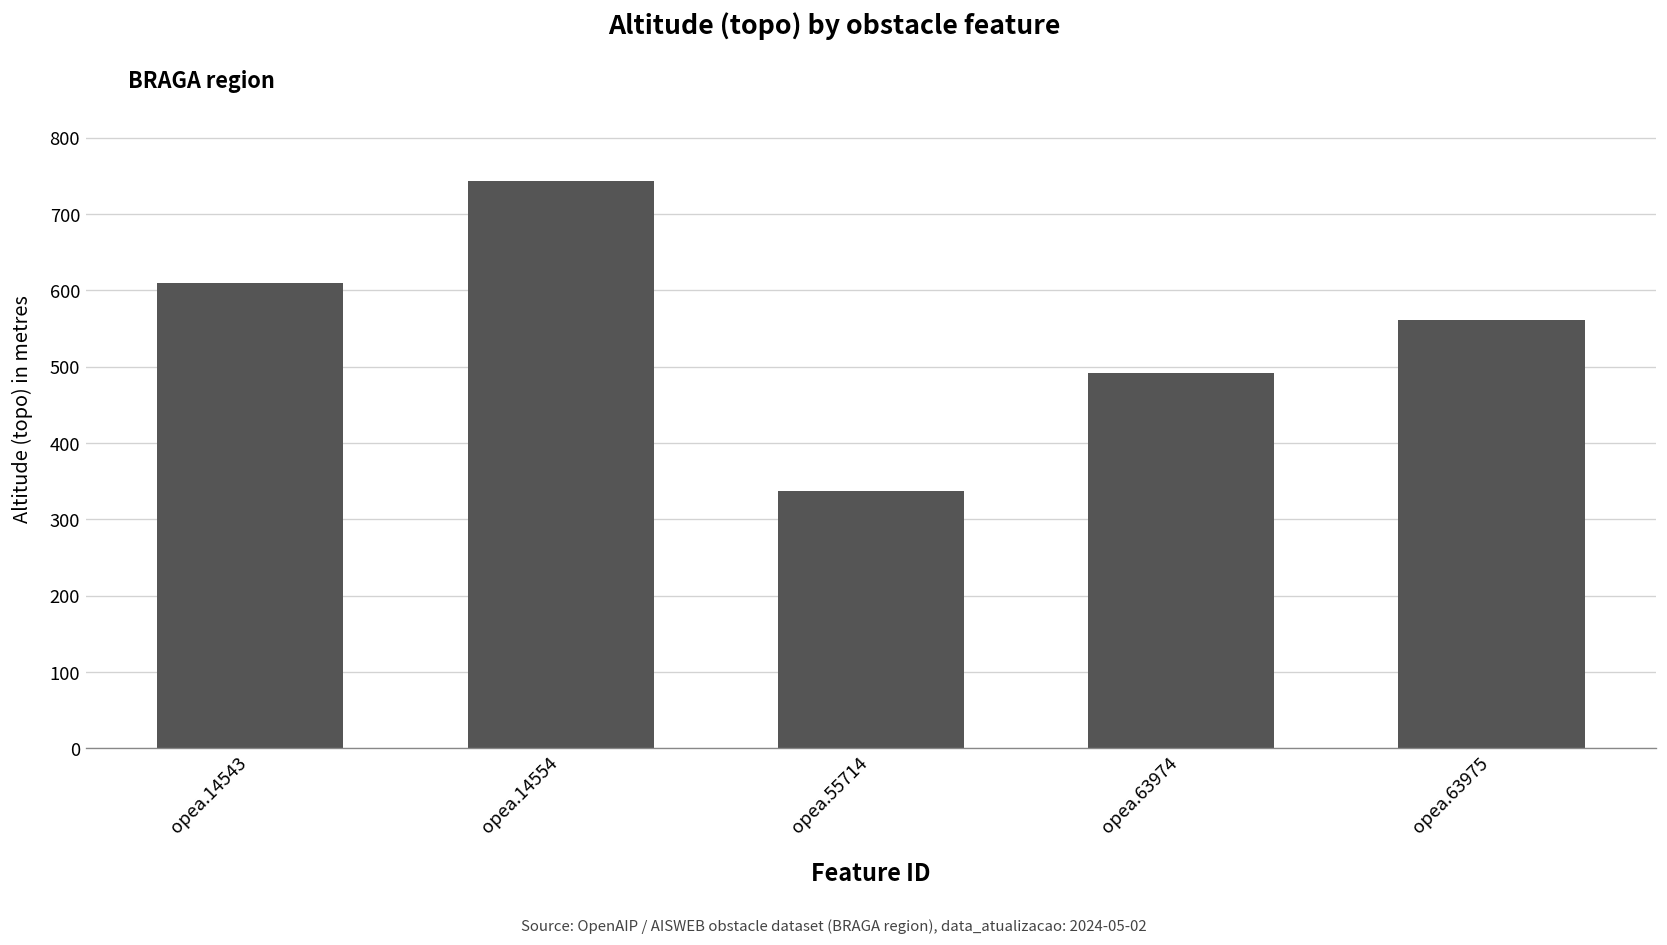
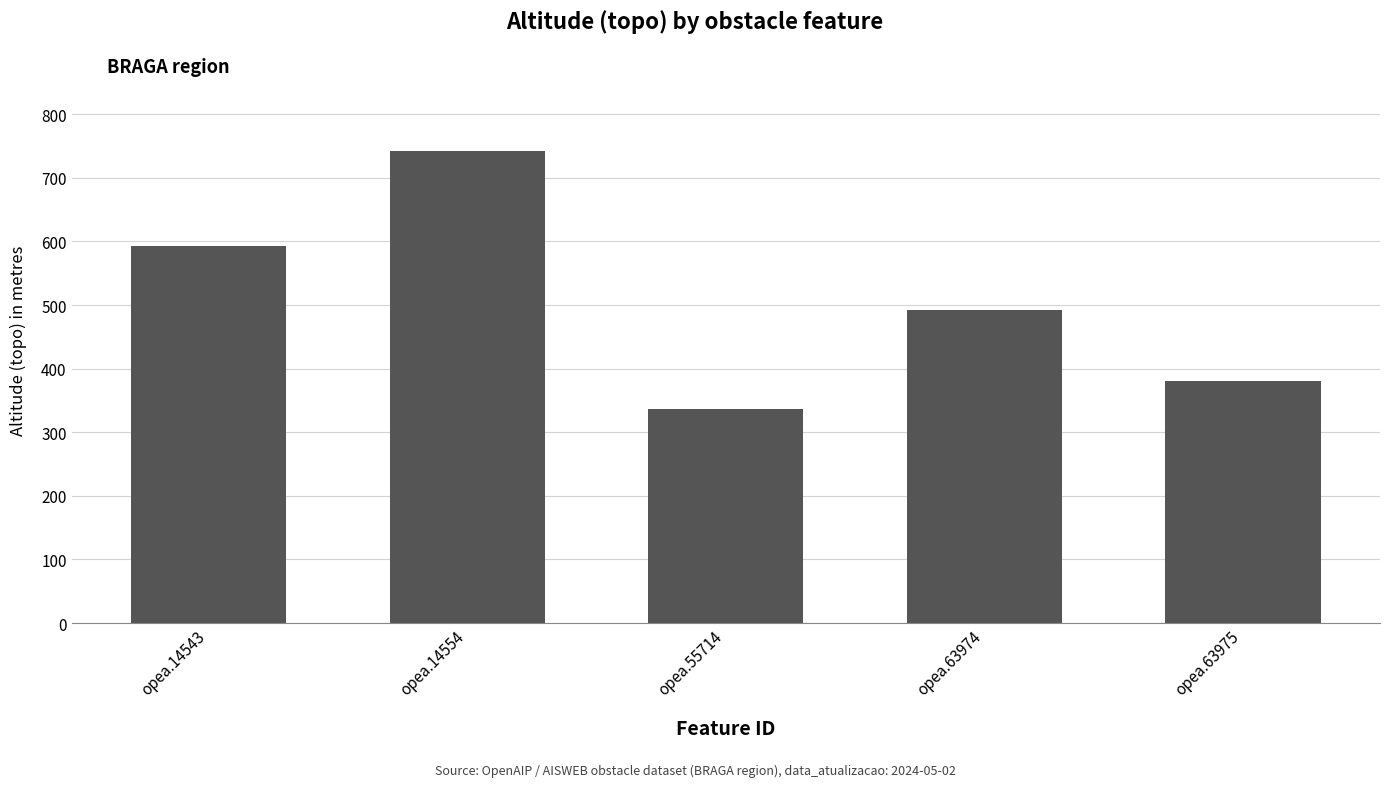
  {
-   "opea.14543": 610,
+   "opea.14543": 590,
    "opea.14554": 740,
    "opea.55714": 340,
    "opea.63974": 490,
-   "opea.63975": 560
+   "opea.63975": 380
  }
